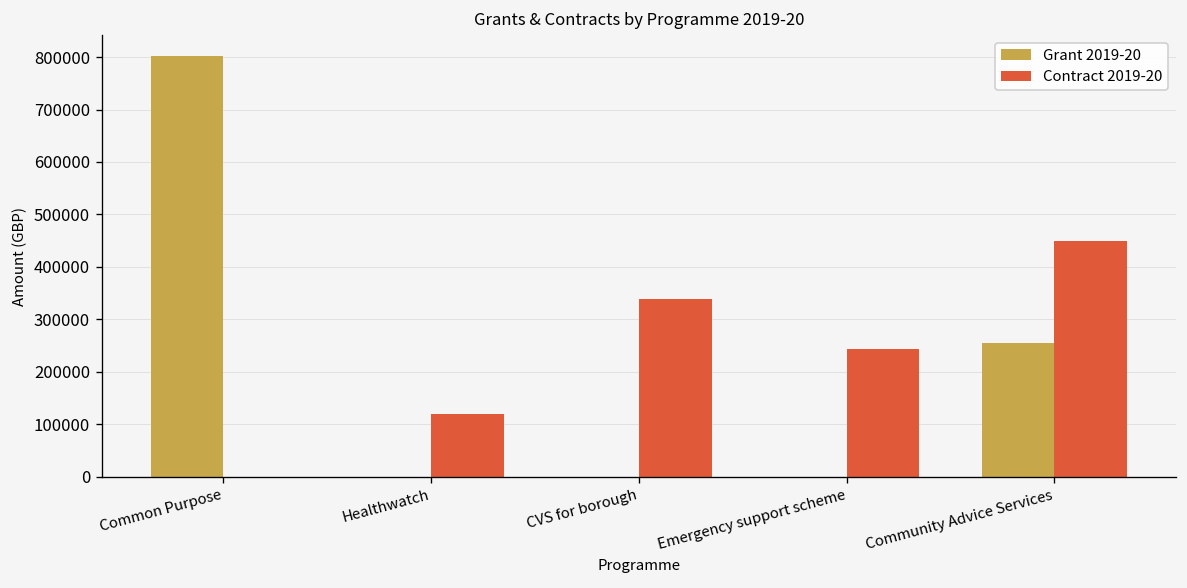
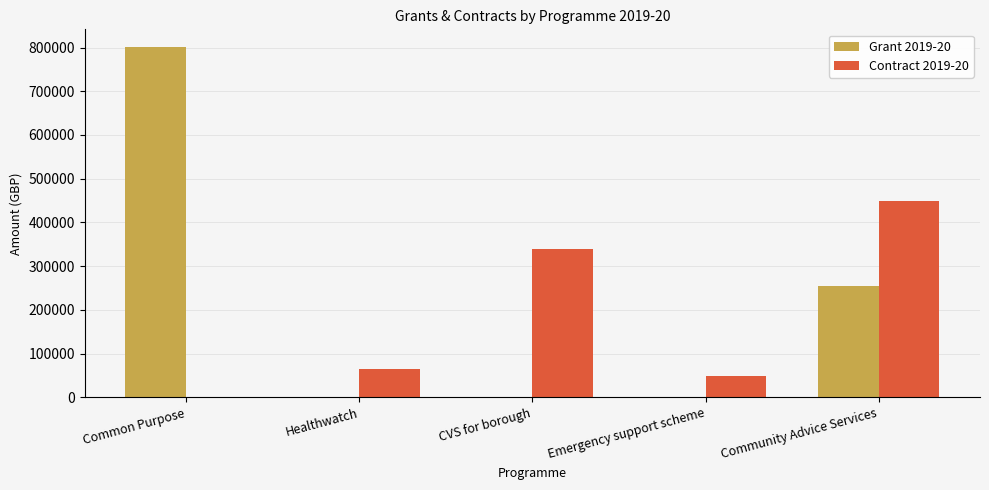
  {
    "Grant 2019-20": {
      "Common Purpose": 800000,
      "Healthwatch": 0,
      "CVS for borough": 0,
      "Emergency support scheme": 0,
      "Community Advice Services": 260000
    },
    "Contract 2019-20": {
      "Common Purpose": 0,
-     "Healthwatch": 120000,
+     "Healthwatch": 70000,
      "CVS for borough": 340000,
-     "Emergency support scheme": 240000,
+     "Emergency support scheme": 50000,
      "Community Advice Services": 450000
    }
  }
